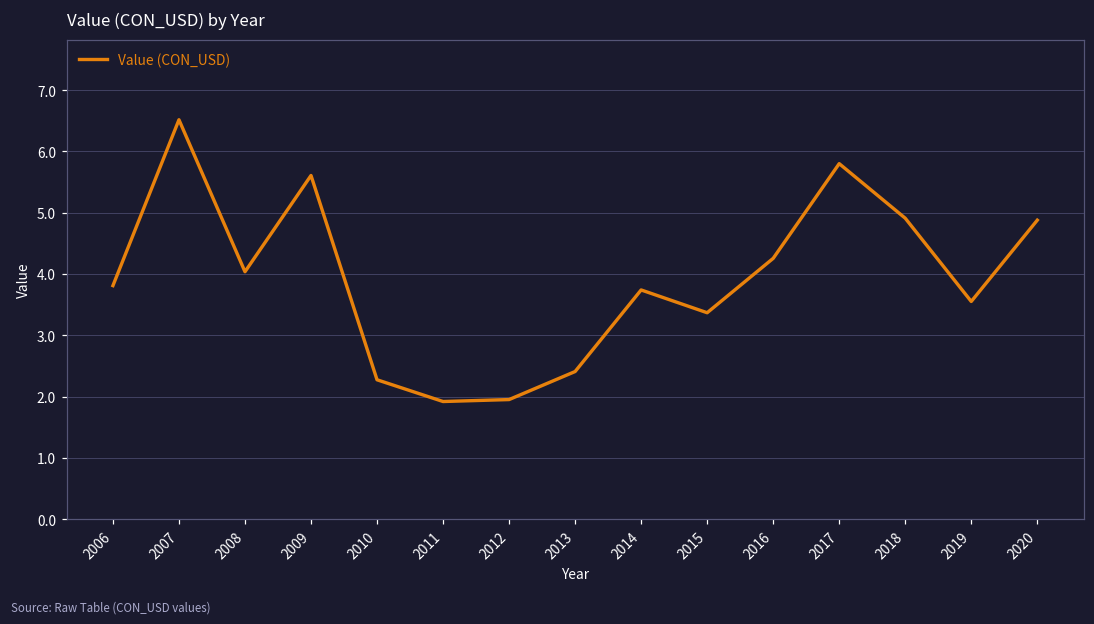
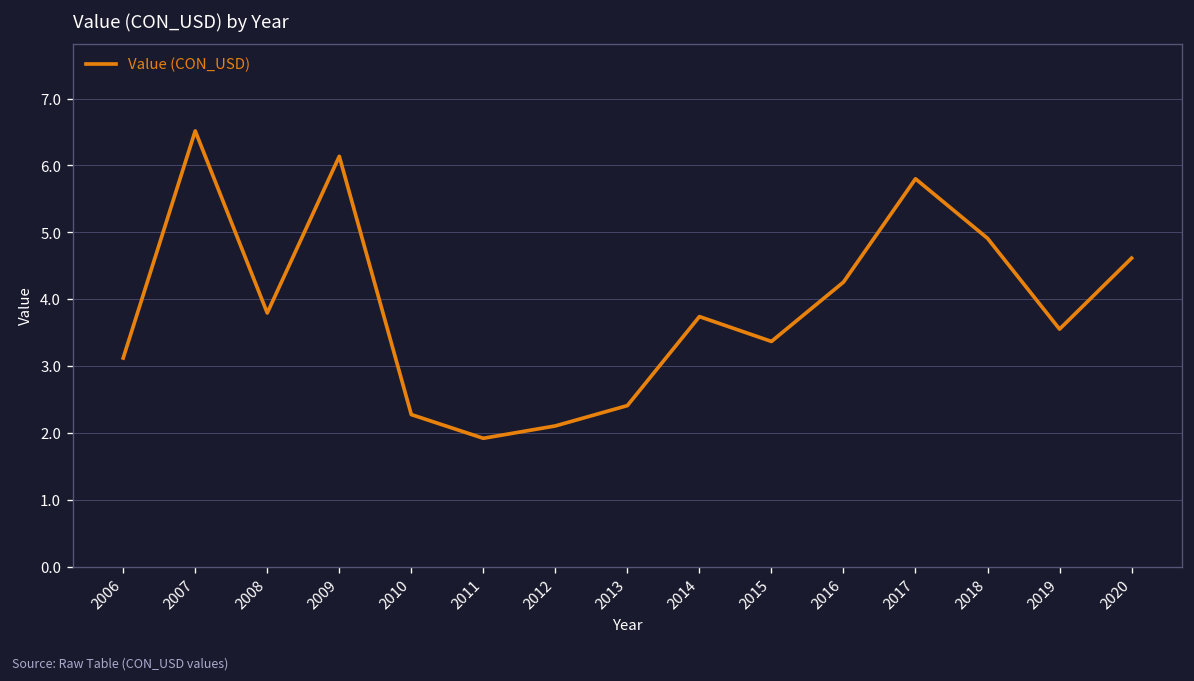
  {
-   "2006": 3.8,
+   "2006": 3.1,
    "2007": 6.5,
-   "2008": 4.0,
-   "2009": 5.6,
+   "2008": 3.8,
+   "2009": 6.1,
    "2010": 2.3,
    "2011": 1.9,
-   "2012": 2.0,
+   "2012": 2.1,
    "2013": 2.4,
    "2014": 3.7,
    "2015": 3.4,
    "2016": 4.3,
    "2017": 5.8,
    "2018": 4.9,
    "2019": 3.6,
-   "2020": 4.9
+   "2020": 4.6
  }
